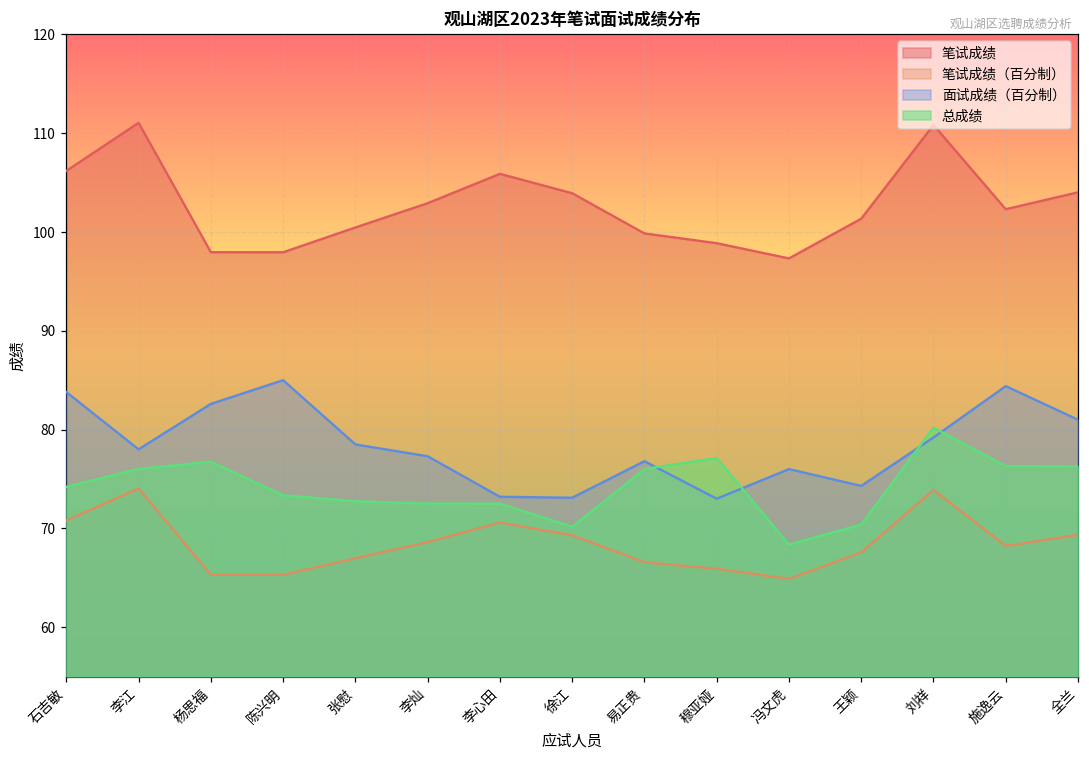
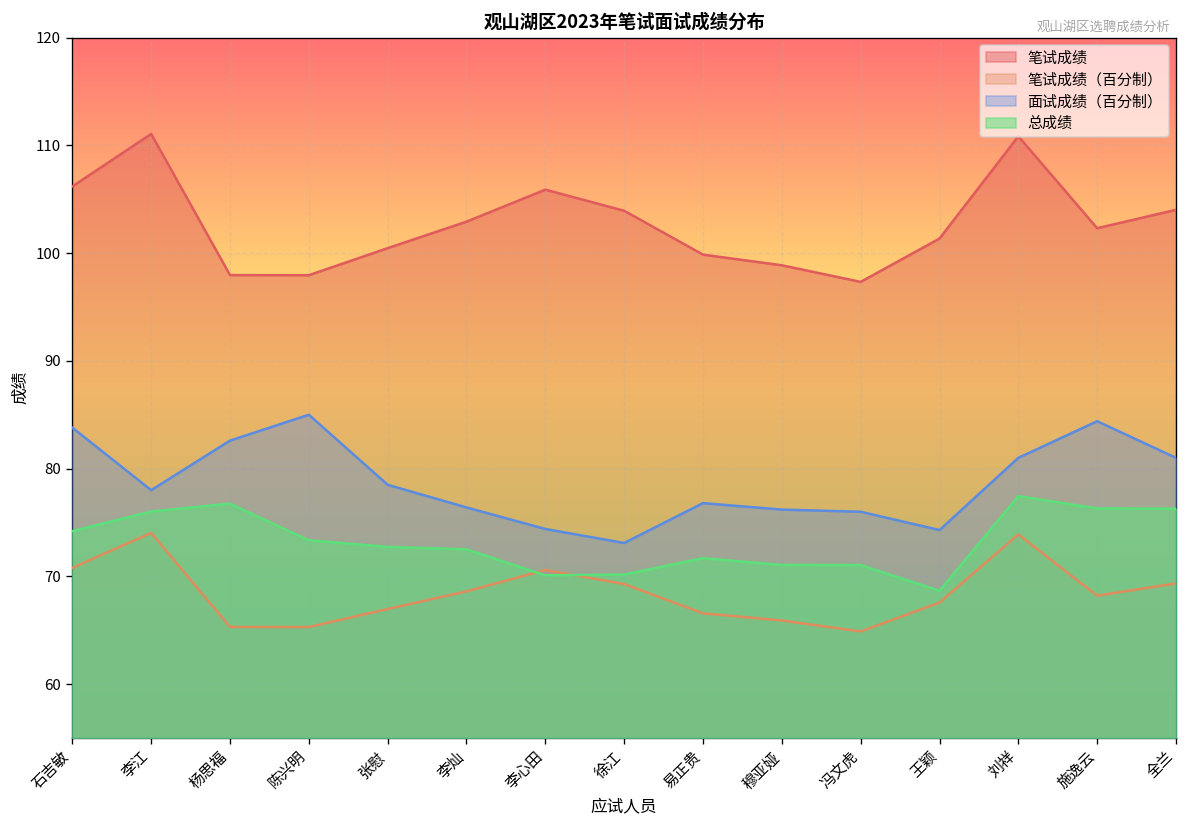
  {
    "面试成绩（百分制）": {
      "石吉敏": 84,
      "李江": 78,
      "杨思福": 83,
      "陈兴明": 85,
      "张慰": 79,
-     "李灿": 77,
-     "李心田": 73,
+     "李灿": 76,
+     "李心田": 74,
      "徐江": 73,
      "易正贵": 77,
-     "穆亚娅": 73,
+     "穆亚娅": 76,
      "冯文虎": 76,
      "王颖": 74,
-     "刘祥": 79,
+     "刘祥": 81,
      "施逸云": 84,
      "全兰": 81
    },
    "总成绩": {
      "石吉敏": 74,
      "李江": 76,
      "杨思福": 77,
      "陈兴明": 73,
      "张慰": 73,
      "李灿": 73,
-     "李心田": 73,
+     "李心田": 70,
      "徐江": 70,
-     "易正贵": 76,
-     "穆亚娅": 77,
-     "冯文虎": 68,
-     "王颖": 70,
-     "刘祥": 80,
+     "易正贵": 72,
+     "穆亚娅": 71,
+     "冯文虎": 71,
+     "王颖": 69,
+     "刘祥": 77,
      "施逸云": 76,
      "全兰": 76
    }
  }
